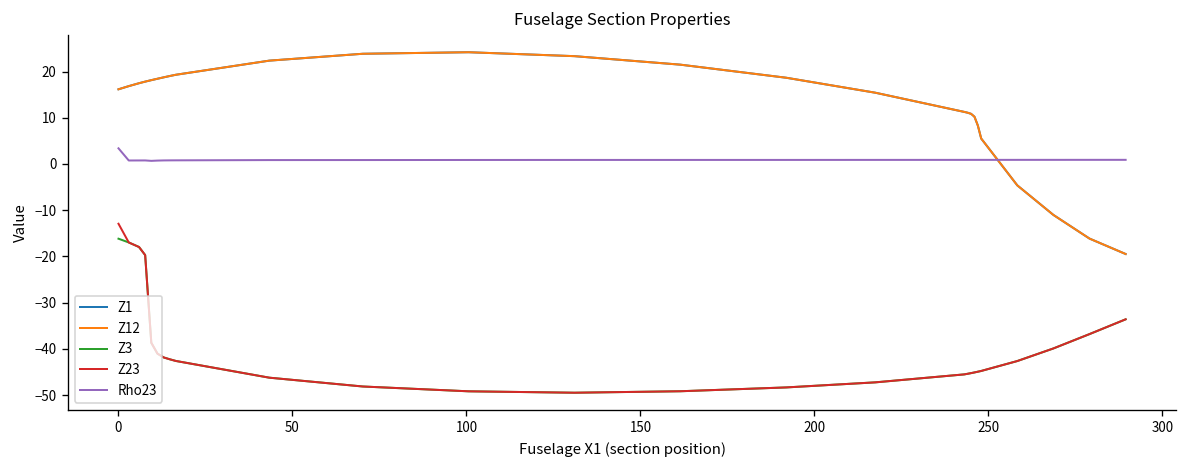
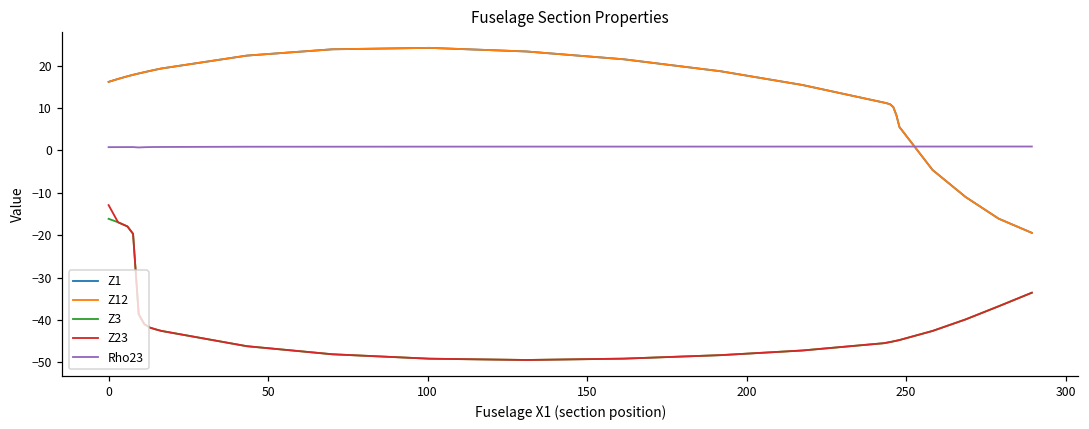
  {
    "Z12": {
      "0": 16
    },
    "Z3": {
      "0": -16
    },
    "Z23": {
      "0": -13
    },
    "Rho23": {
-     "0": 3
+     "0": 1
    }
  }
